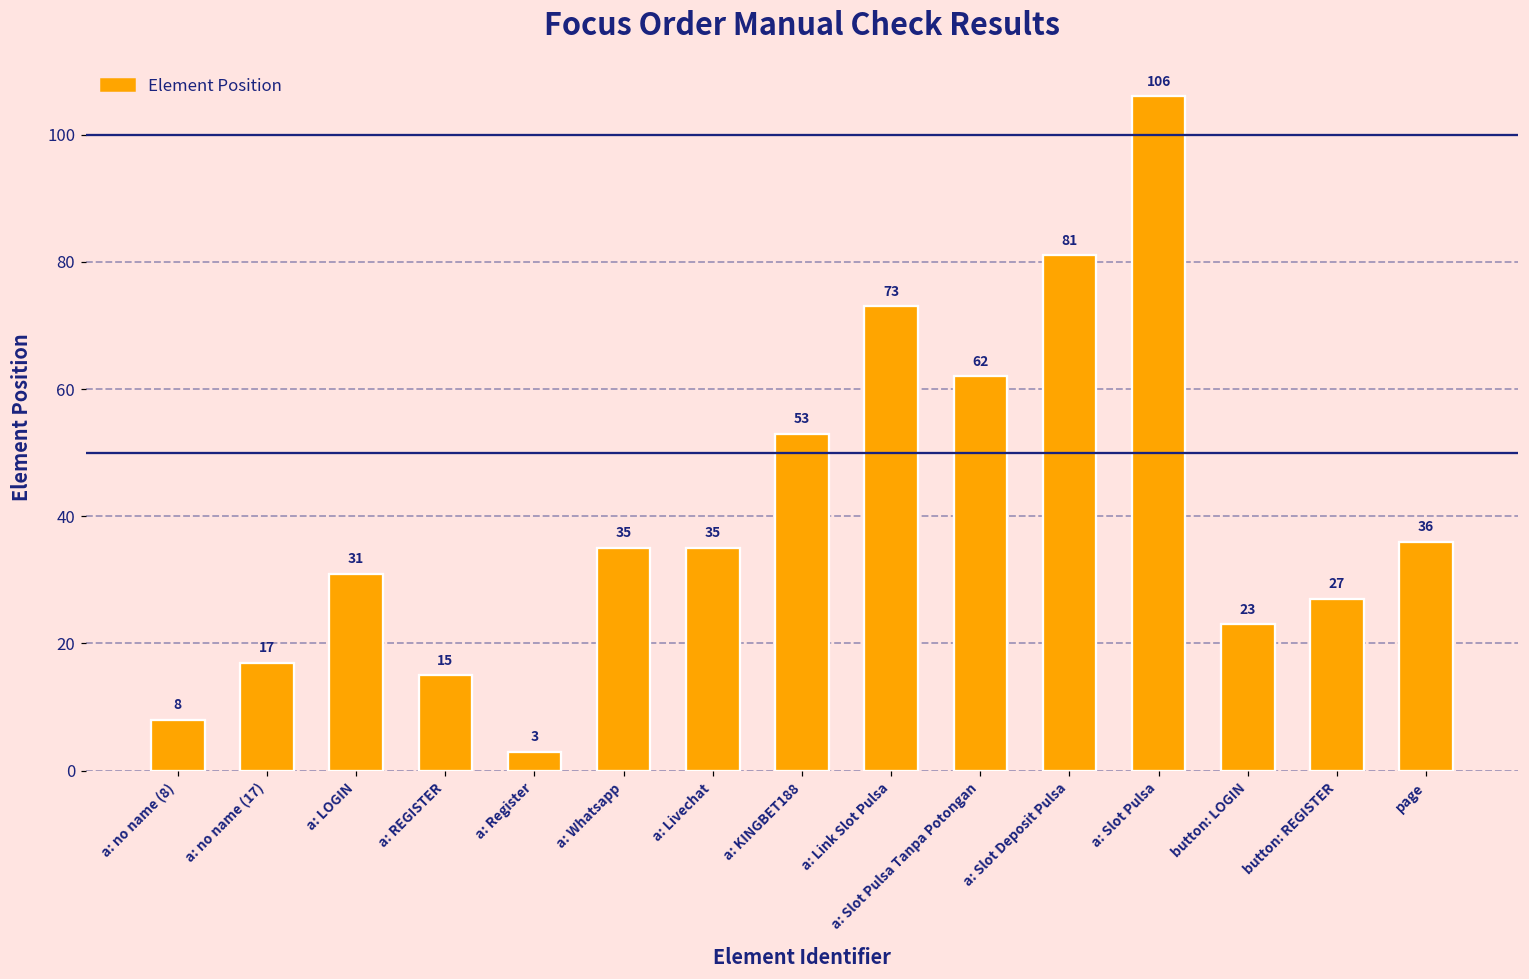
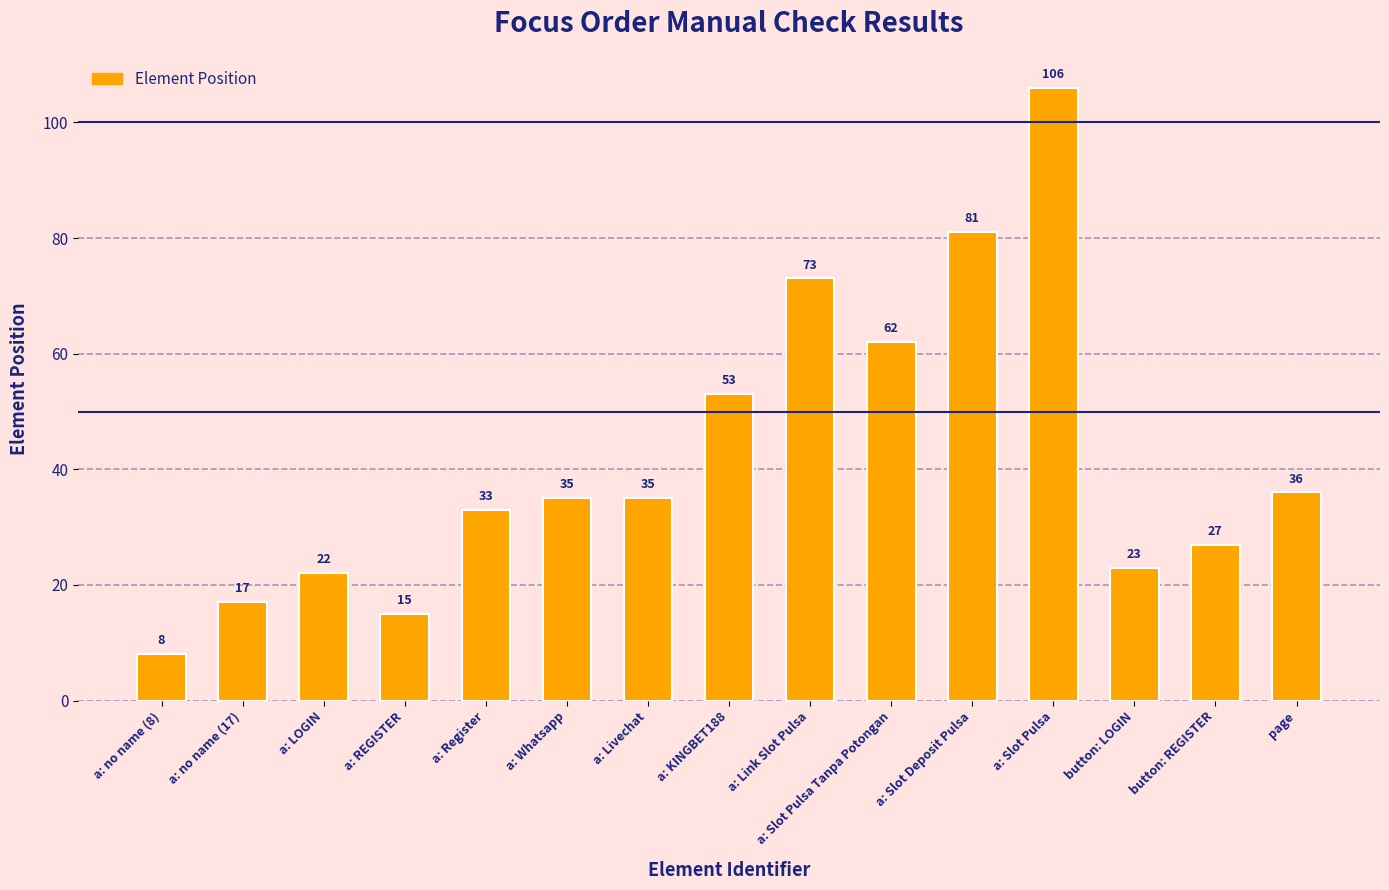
  {
    "a: no name (8)": 8,
    "a: no name (17)": 17,
-   "a: LOGIN": 31,
+   "a: LOGIN": 22,
    "a: REGISTER": 15,
-   "a: Register": 3,
+   "a: Register": 33,
    "a: Whatsapp": 35,
    "a: Livechat": 35,
    "a: KINGBET188": 53,
    "a: Link Slot Pulsa": 73,
    "a: Slot Pulsa Tanpa Potongan": 62,
    "a: Slot Deposit Pulsa": 81,
    "a: Slot Pulsa": 106,
    "button: LOGIN": 23,
    "button: REGISTER": 27,
    "page": 36
  }
